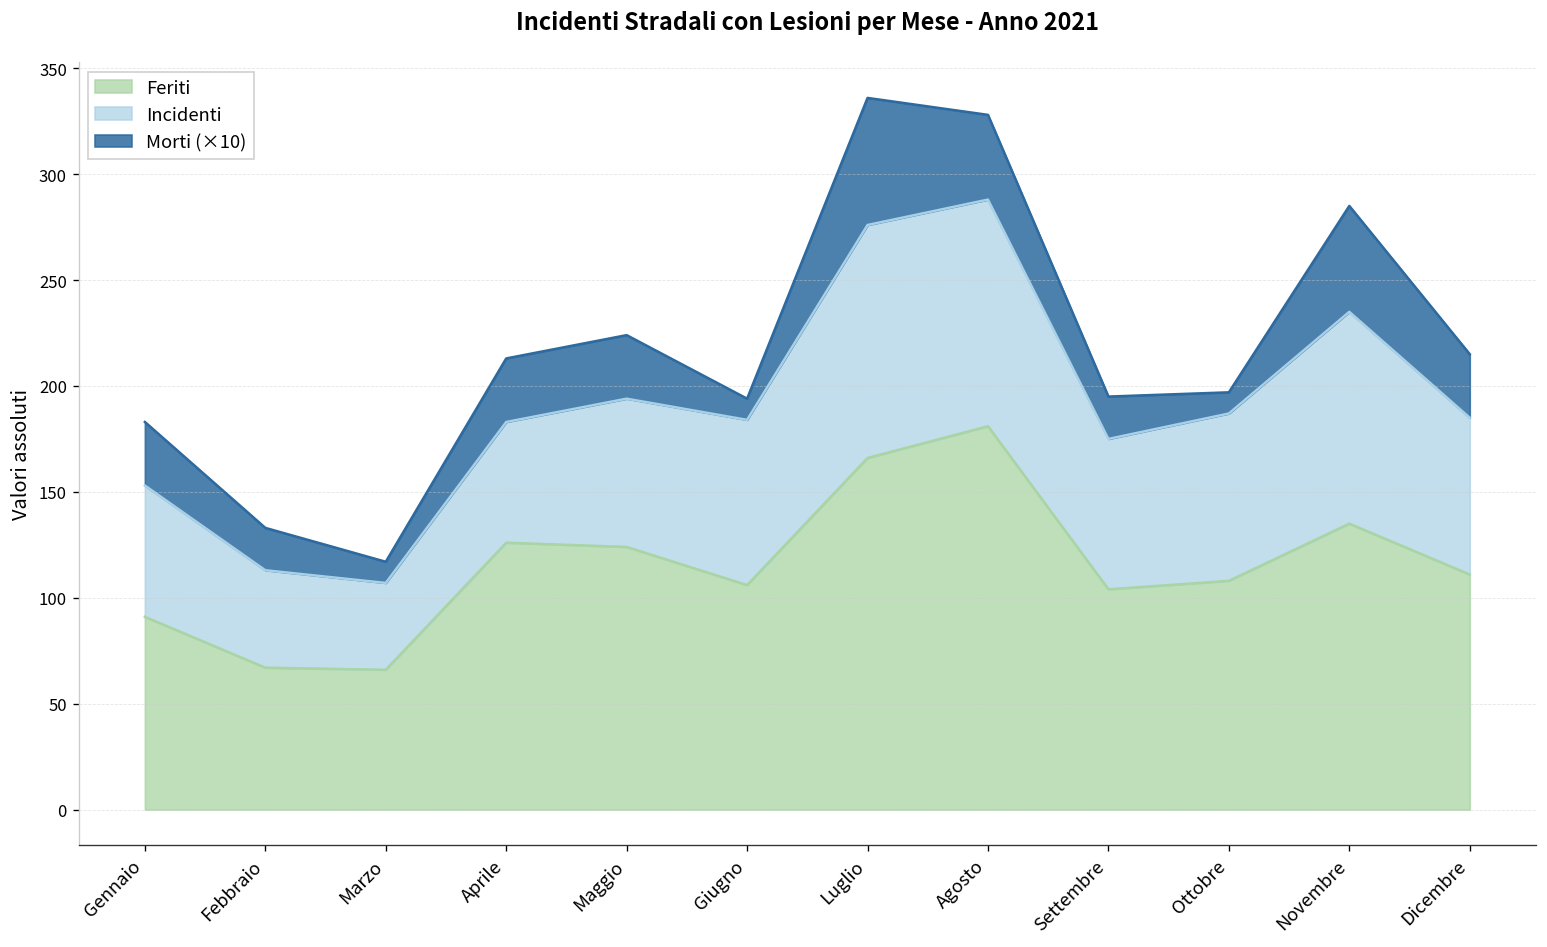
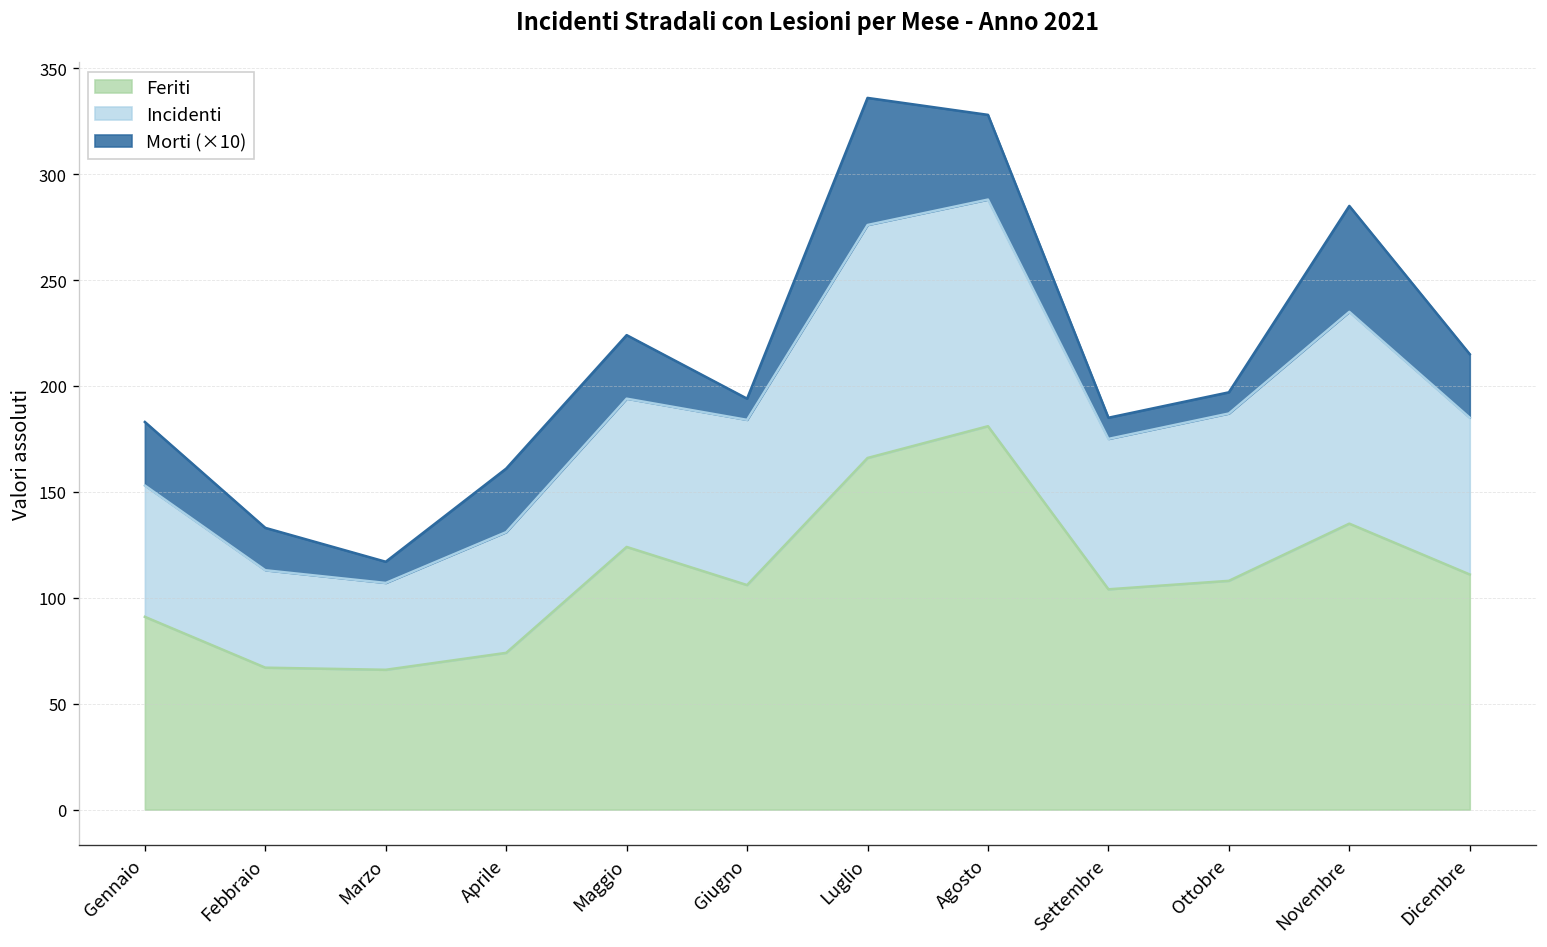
  {
    "Feriti": {
      "Gennaio": 91,
      "Febbraio": 67,
      "Marzo": 66,
-     "Aprile": 126,
+     "Aprile": 74,
      "Maggio": 124,
      "Giugno": 106,
      "Luglio": 166,
      "Agosto": 181,
      "Settembre": 104,
      "Ottobre": 108,
      "Novembre": 135,
      "Dicembre": 111
    },
    "Incidenti": {
      "Gennaio": 62,
      "Febbraio": 46,
      "Marzo": 41,
      "Aprile": 57,
      "Maggio": 70,
      "Giugno": 78,
      "Luglio": 110,
      "Agosto": 107,
      "Settembre": 71,
      "Ottobre": 79,
      "Novembre": 100,
      "Dicembre": 74
    },
    "Morti (×10)": {
      "Gennaio": 30,
      "Febbraio": 20,
      "Marzo": 10,
      "Aprile": 30,
      "Maggio": 30,
      "Giugno": 10,
      "Luglio": 60,
      "Agosto": 40,
-     "Settembre": 20,
+     "Settembre": 10,
      "Ottobre": 10,
      "Novembre": 50,
      "Dicembre": 30
    }
  }
